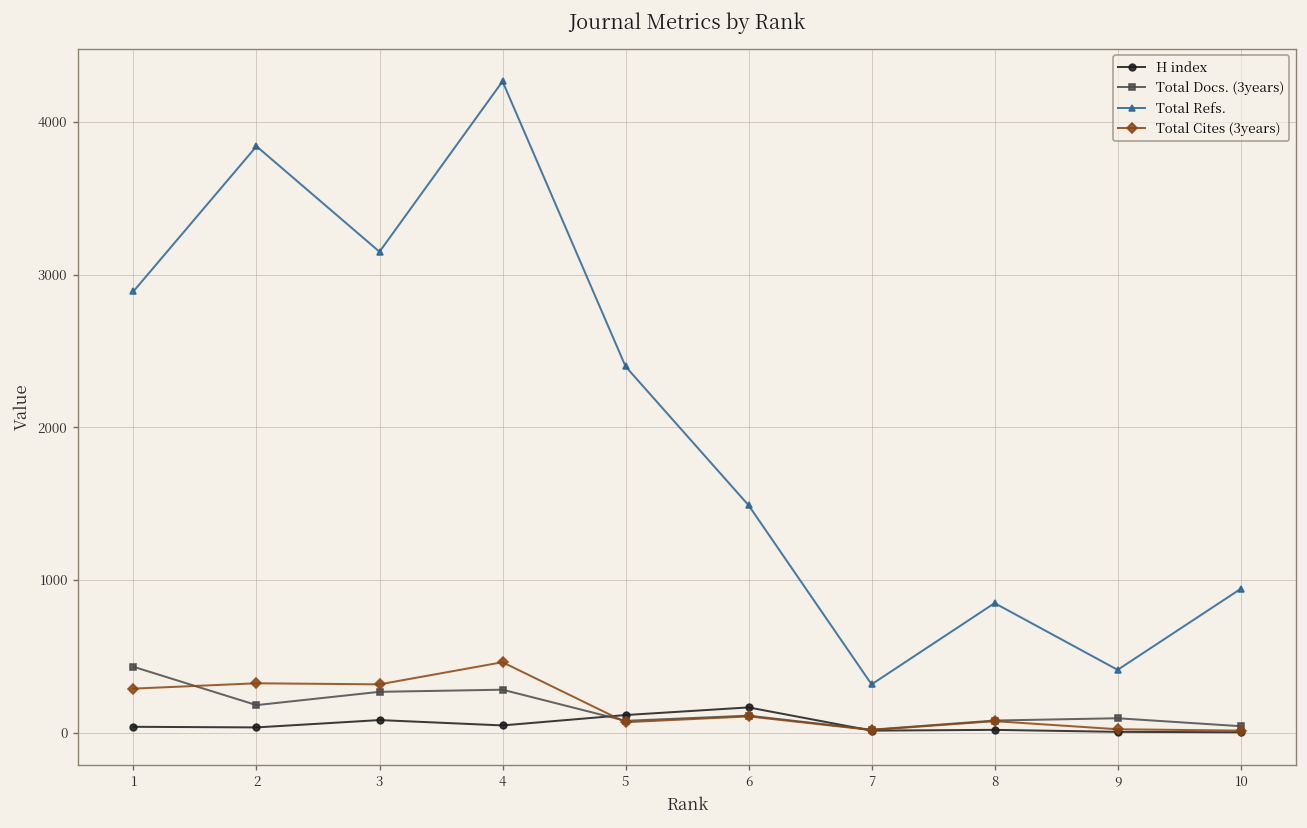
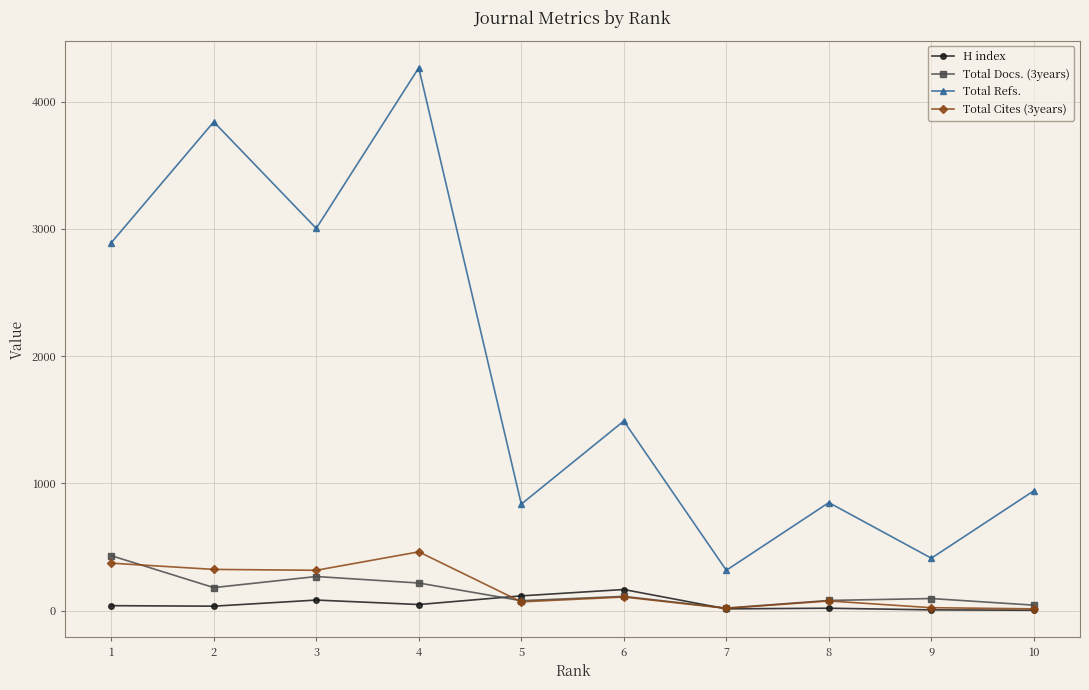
  {
    "H index": {
      "1": 40,
      "2": 40,
      "3": 80,
      "4": 50,
      "5": 120,
      "6": 170,
      "8": 20
    },
    "Total Docs. (3years)": {
      "1": 430,
      "2": 180,
      "3": 270,
-     "4": 280,
+     "4": 220,
      "9": 100,
      "10": 40
    },
    "Total Refs.": {
      "1": 2890,
      "2": 3840,
-     "3": 3150,
+     "3": 3000,
      "4": 4270,
-     "5": 2400,
+     "5": 840,
      "6": 1490,
      "7": 320,
      "8": 850,
      "9": 410,
      "10": 940
    },
    "Total Cites (3years)": {
-     "1": 290,
+     "1": 370,
      "2": 320,
      "3": 320,
      "4": 460
    }
  }
